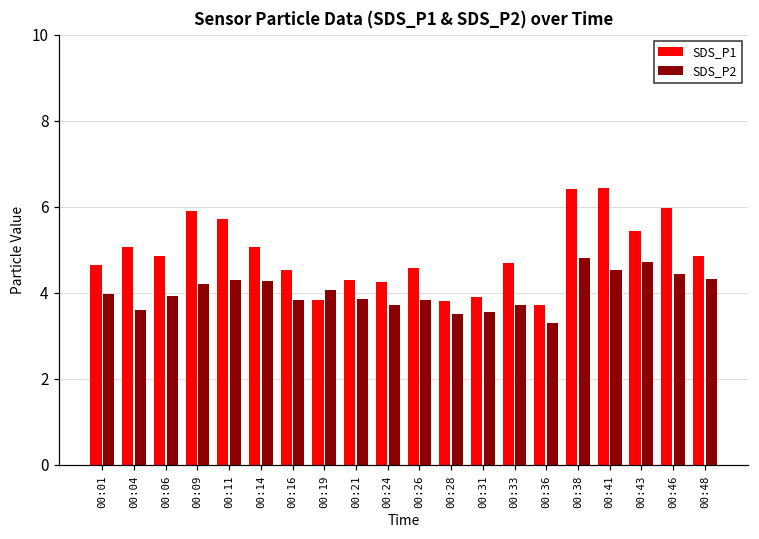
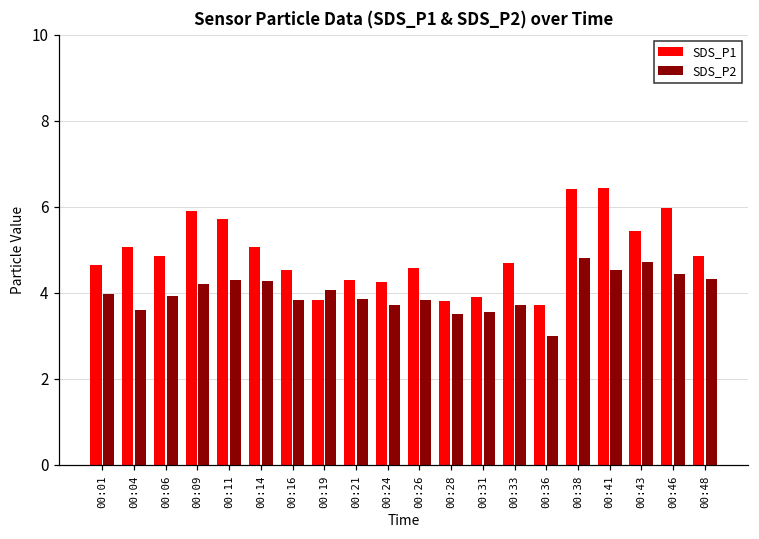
  {
    "SDS_P1": {
      "00:01": 4.6,
      "00:04": 5.1,
      "00:06": 4.9,
      "00:09": 5.9,
      "00:11": 5.7,
      "00:14": 5.1,
      "00:16": 4.5,
      "00:19": 3.8,
      "00:21": 4.3,
      "00:24": 4.3,
      "00:26": 4.6,
      "00:28": 3.8,
      "00:31": 3.9,
      "00:33": 4.7,
      "00:36": 3.7,
      "00:38": 6.4,
      "00:41": 6.4,
      "00:43": 5.4,
      "00:46": 6.0,
      "00:48": 4.9
    },
    "SDS_P2": {
      "00:01": 4.0,
      "00:04": 3.6,
      "00:06": 3.9,
      "00:09": 4.2,
      "00:11": 4.3,
      "00:14": 4.3,
      "00:16": 3.8,
      "00:19": 4.1,
      "00:21": 3.9,
      "00:24": 3.7,
      "00:26": 3.8,
      "00:28": 3.5,
      "00:31": 3.6,
      "00:33": 3.7,
-     "00:36": 3.3,
+     "00:36": 3.0,
      "00:38": 4.8,
      "00:41": 4.5,
      "00:43": 4.7,
      "00:46": 4.4,
      "00:48": 4.3
    }
  }
